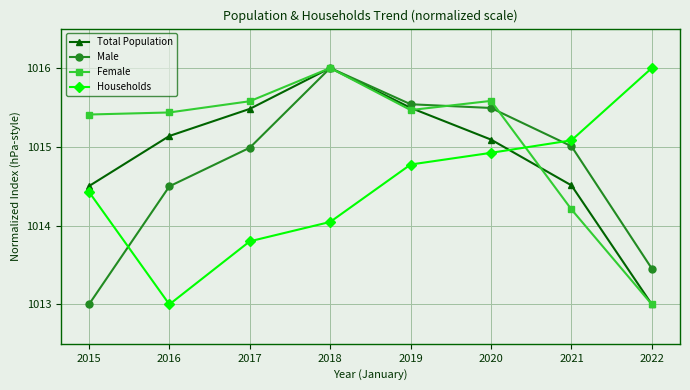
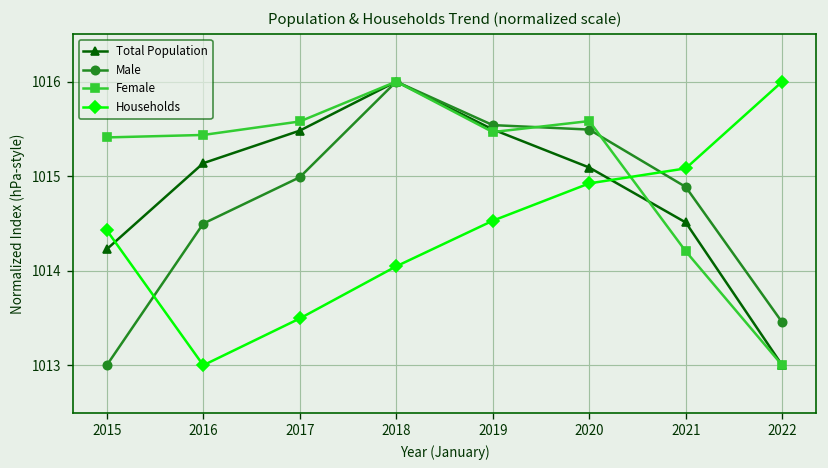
  {
    "Total Population": {
-     "2015": 1014.5,
+     "2015": 1014.2,
      "2016": 1015.1,
      "2017": 1015.5,
      "2020": 1015.1,
      "2021": 1014.5
    },
    "Male": {
      "2015": 1013.0,
      "2016": 1014.5,
      "2017": 1015.0,
      "2019": 1015.5,
      "2020": 1015.5,
-     "2021": 1015.0,
+     "2021": 1014.9,
      "2022": 1013.5
    },
    "Female": {
      "2015": 1015.4,
      "2016": 1015.4,
      "2017": 1015.6,
      "2020": 1015.6,
      "2021": 1014.2
    },
    "Households": {
      "2015": 1014.4,
      "2016": 1013.0,
-     "2017": 1013.8,
+     "2017": 1013.5,
      "2018": 1014.0,
-     "2019": 1014.8,
+     "2019": 1014.5,
      "2020": 1014.9,
      "2021": 1015.1,
      "2022": 1016.0
    }
  }
